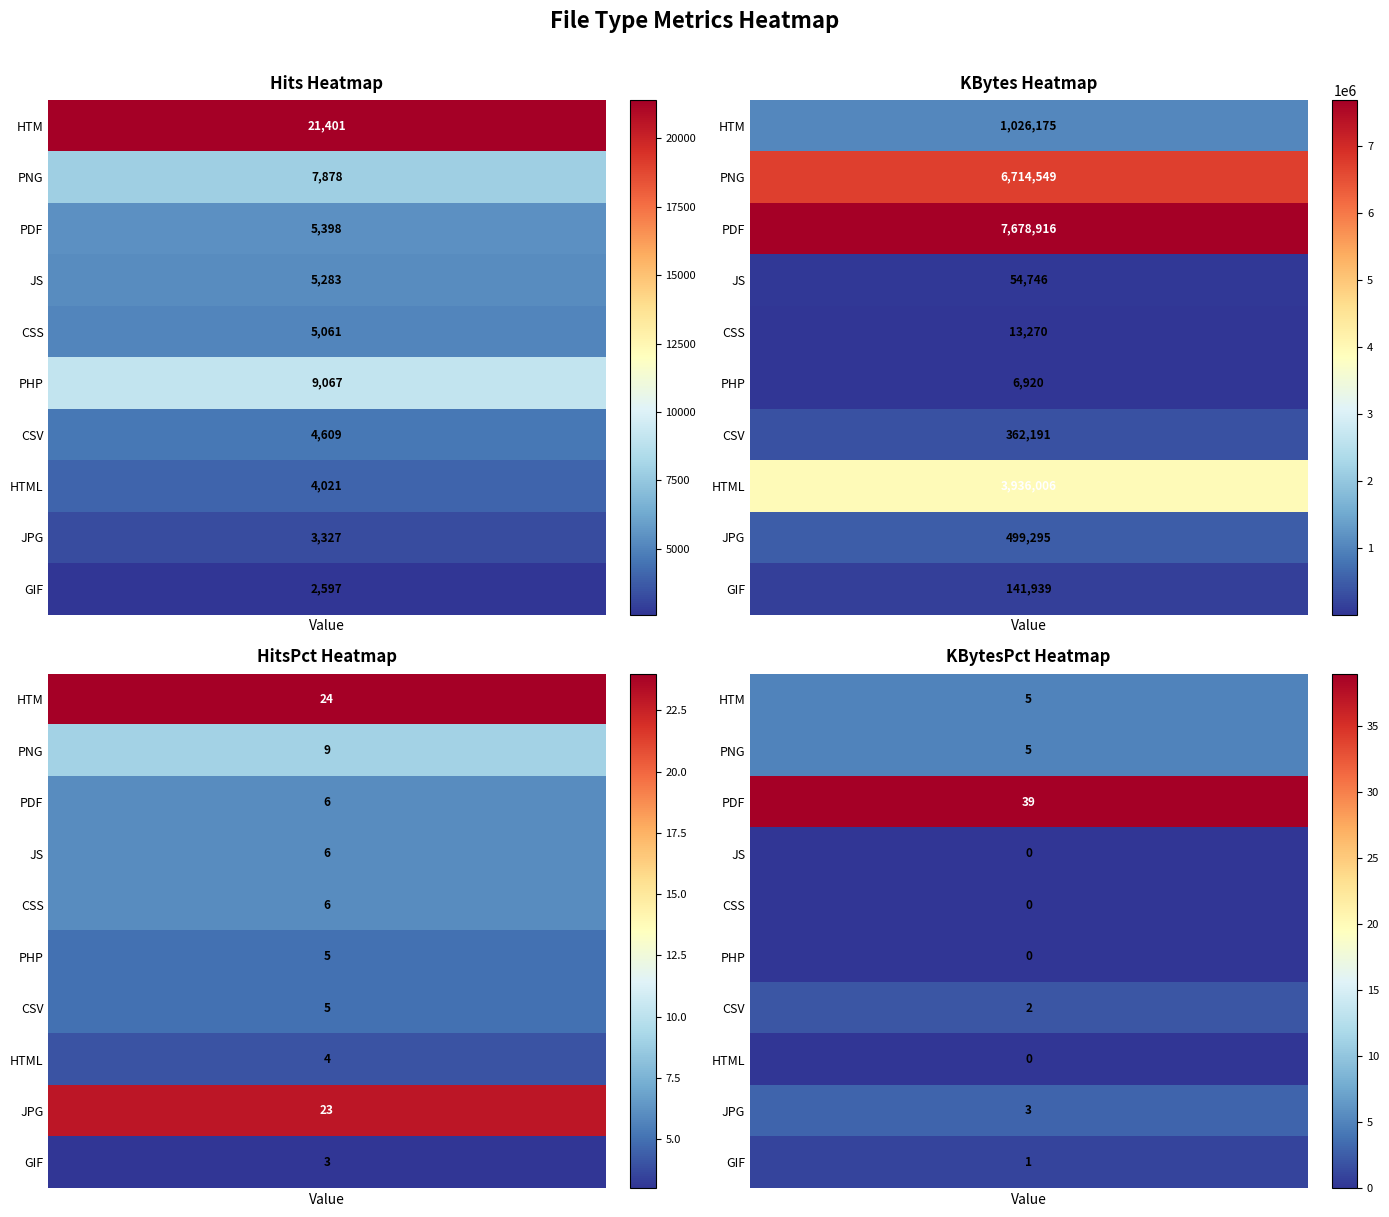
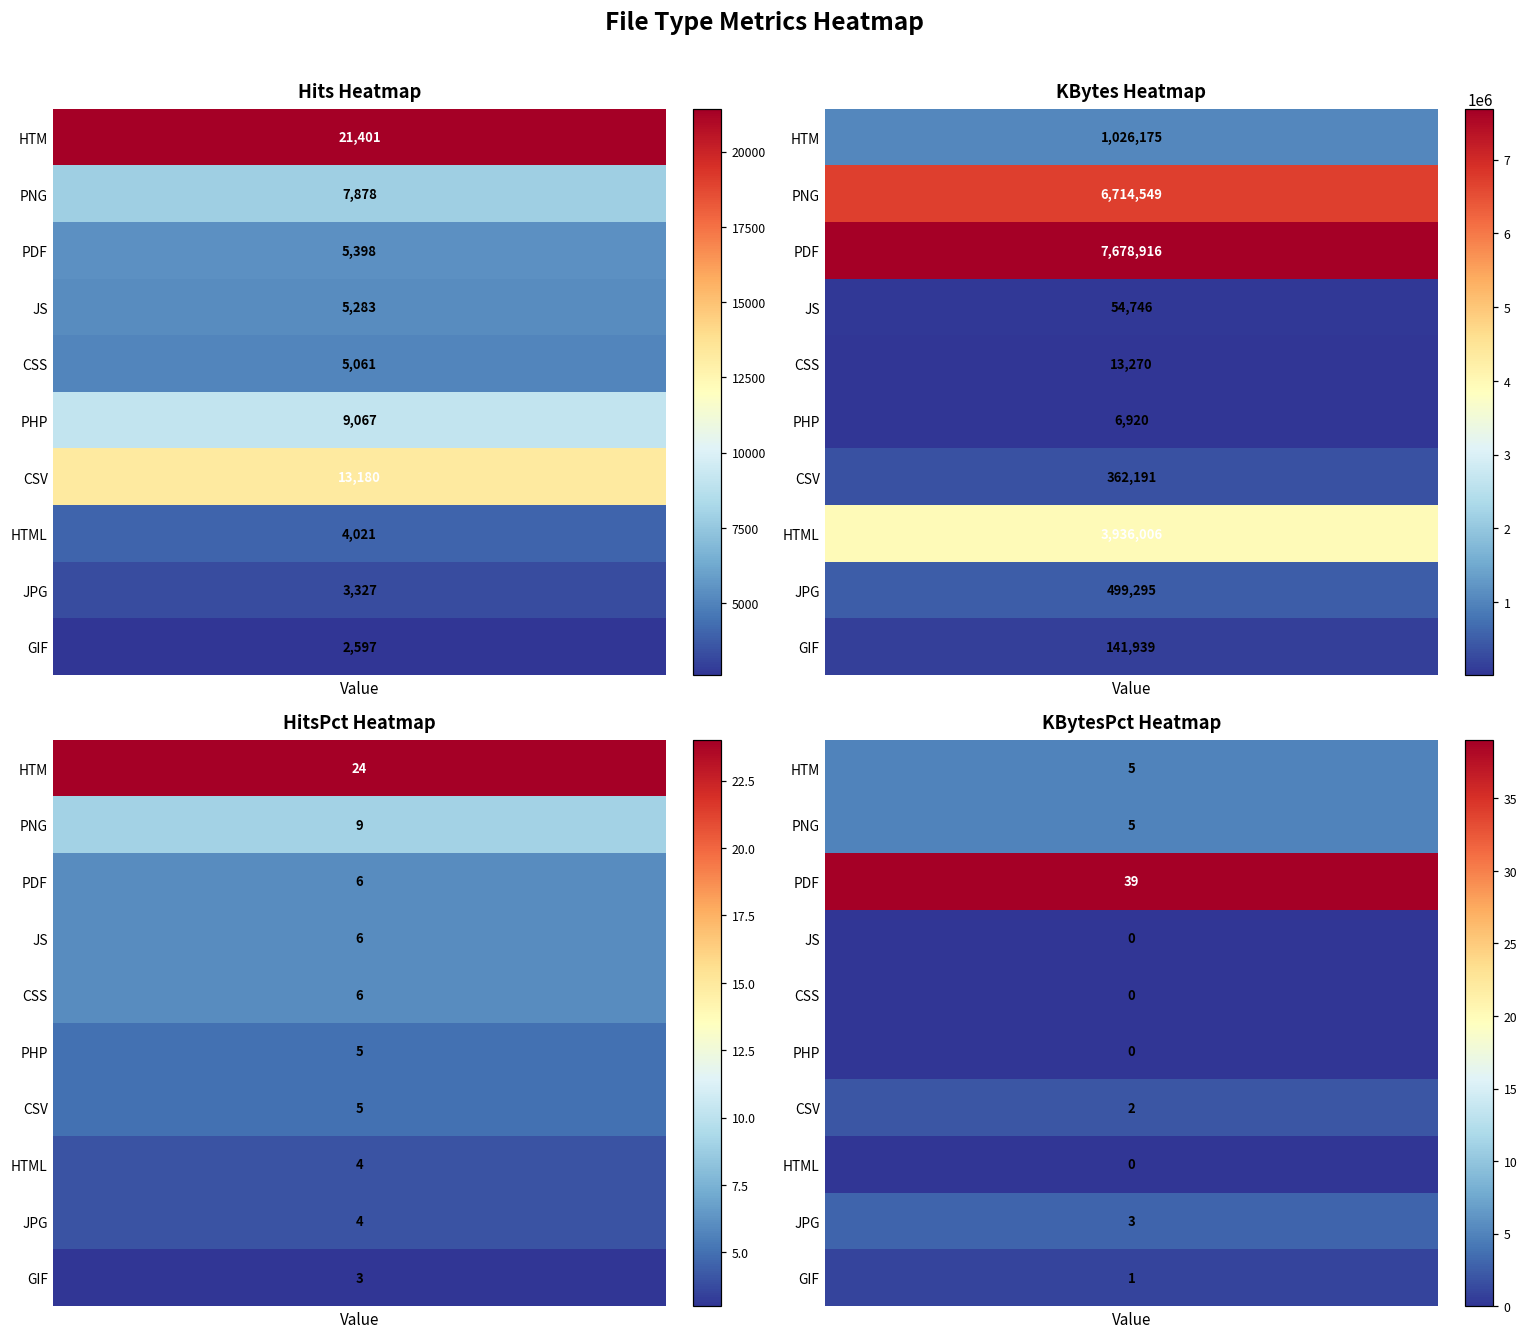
  {
    "Hits Heatmap": {
      "HTM": {
        "Value": "21,401"
      },
      "PNG": {
        "Value": "7,878"
      },
      "PDF": {
        "Value": "5,398"
      },
      "JS": {
        "Value": "5,283"
      },
      "CSS": {
        "Value": "5,061"
      },
      "PHP": {
        "Value": "9,067"
      },
      "CSV": {
-       "Value": "4,609"
+       "Value": "13,180"
      },
      "HTML": {
        "Value": "4,021"
      },
      "JPG": {
        "Value": "3,327"
      },
      "GIF": {
        "Value": "2,597"
      }
    },
    "KBytes Heatmap": {
      "HTM": {
        "Value": "1,026,175"
      },
      "PNG": {
        "Value": "6,714,549"
      },
      "PDF": {
        "Value": "7,678,916"
      },
      "JS": {
        "Value": "54,746"
      },
      "CSS": {
        "Value": "13,270"
      },
      "PHP": {
        "Value": "6,920"
      },
      "CSV": {
        "Value": "362,191"
      },
      "HTML": {
        "Value": "3,936,006"
      },
      "JPG": {
        "Value": "499,295"
      },
      "GIF": {
        "Value": "141,939"
      }
    },
    "HitsPct Heatmap": {
      "HTM": {
        "Value": "24"
      },
      "PNG": {
        "Value": "9"
      },
      "PDF": {
        "Value": "6"
      },
      "JS": {
        "Value": "6"
      },
      "CSS": {
        "Value": "6"
      },
      "PHP": {
        "Value": "5"
      },
      "CSV": {
        "Value": "5"
      },
      "HTML": {
        "Value": "4"
      },
      "JPG": {
-       "Value": "23"
+       "Value": "4"
      },
      "GIF": {
        "Value": "3"
      }
    },
    "KBytesPct Heatmap": {
      "HTM": {
        "Value": "5"
      },
      "PNG": {
        "Value": "5"
      },
      "PDF": {
        "Value": "39"
      },
      "JS": {
        "Value": "0"
      },
      "CSS": {
        "Value": "0"
      },
      "PHP": {
        "Value": "0"
      },
      "CSV": {
        "Value": "2"
      },
      "HTML": {
        "Value": "0"
      },
      "JPG": {
        "Value": "3"
      },
      "GIF": {
        "Value": "1"
      }
    }
  }
